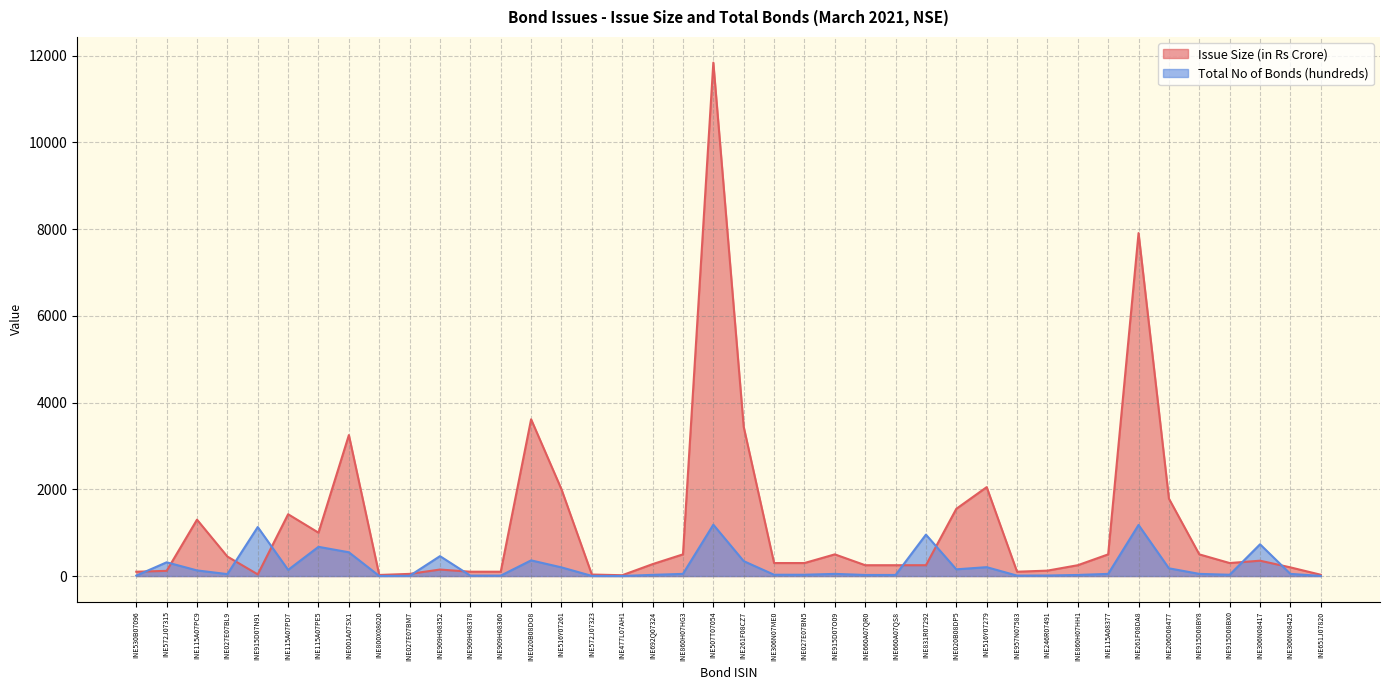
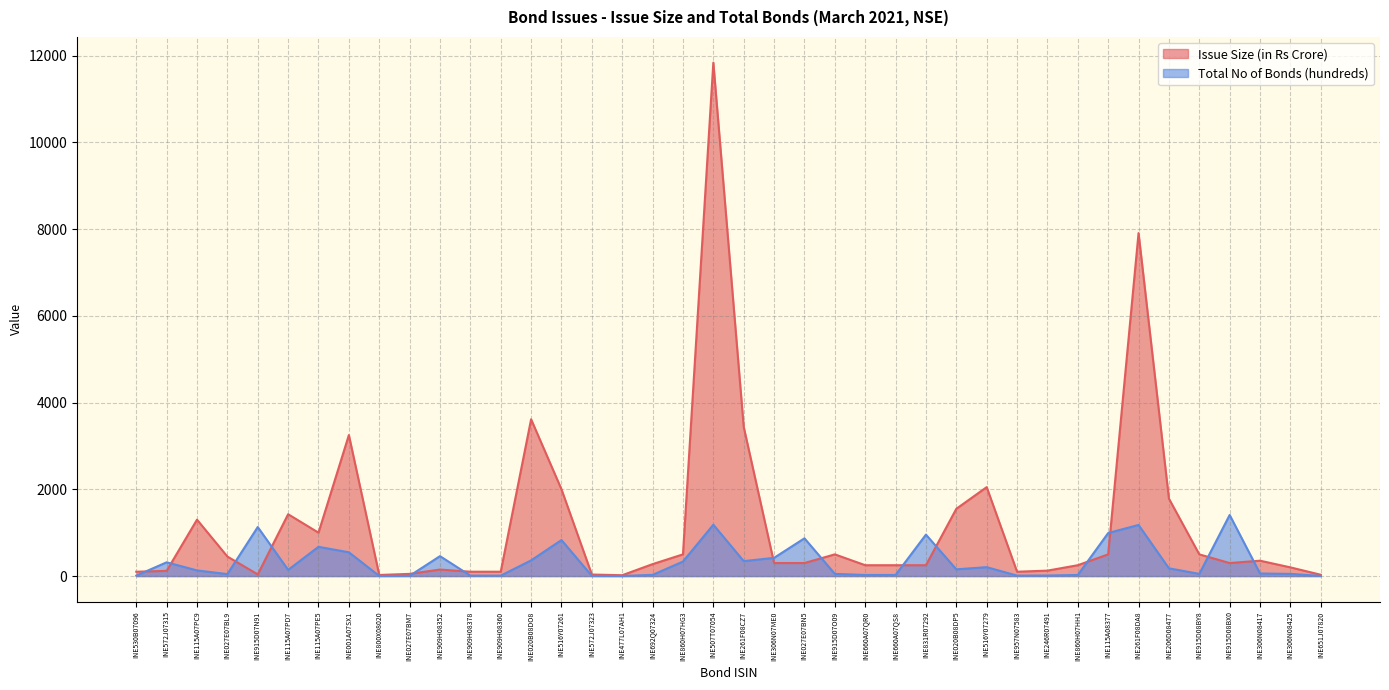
  {
    "Issue Size (in Rs Crore)": {
      "INE530B07096": 100,
      "INE572J07315": 100,
      "INE115A07PC9": 1300,
      "INE027E07BL9": 500,
      "INE915D07N91": 0,
      "INE115A07PD7": 1400,
      "INE115A07PE5": 1000,
      "INE001A07SX1": 3300,
      "INE909H08352": 200,
      "INE909H08378": 100,
      "INE909H08360": 100,
      "INE020B08DO8": 3600,
      "INE516Y07261": 2000,
      "INE692Q07324": 300,
      "INE860H07HG3": 500,
      "INE507T07054": 11800,
      "INE261F08CZ7": 3400,
      "INE306N07ME0": 300,
      "INE027E07BN5": 300,
      "INE915D07O09": 500,
      "INE660A07QR0": 300,
      "INE660A07QS8": 300,
      "INE831R07292": 300,
      "INE020B08DP5": 1600,
      "INE516Y07279": 2100,
      "INE957N07583": 100,
      "INE246R07491": 100,
      "INE860H07HH1": 300,
      "INE115A08377": 500,
      "INE261F08DA8": 7900,
      "INE206D08477": 1800,
      "INE915D08BY8": 500,
      "INE915D08BX0": 300,
      "INE306N08417": 400,
      "INE306N08425": 200
    },
    "Total No of Bonds (hundreds)": {
      "INE530B07096": 0,
      "INE572J07315": 300,
      "INE115A07PC9": 100,
      "INE027E07BL9": 0,
      "INE915D07N91": 1100,
      "INE115A07PD7": 100,
      "INE115A07PE5": 700,
      "INE001A07SX1": 500,
      "INE909H08352": 500,
      "INE909H08378": 0,
      "INE909H08360": 0,
      "INE020B08DO8": 400,
-     "INE516Y07261": 200,
+     "INE516Y07261": 800,
      "INE692Q07324": 0,
-     "INE860H07HG3": 100,
+     "INE860H07HG3": 300,
      "INE507T07054": 1200,
      "INE261F08CZ7": 300,
-     "INE306N07ME0": 0,
-     "INE027E07BN5": 0,
+     "INE306N07ME0": 400,
+     "INE027E07BN5": 900,
      "INE915D07O09": 100,
      "INE660A07QR0": 0,
      "INE660A07QS8": 0,
      "INE831R07292": 1000,
      "INE020B08DP5": 200,
      "INE516Y07279": 200,
      "INE957N07583": 0,
      "INE246R07491": 0,
      "INE860H07HH1": 0,
-     "INE115A08377": 100,
+     "INE115A08377": 1000,
      "INE261F08DA8": 1200,
      "INE206D08477": 200,
      "INE915D08BY8": 100,
-     "INE915D08BX0": 0,
-     "INE306N08417": 700,
+     "INE915D08BX0": 1400,
+     "INE306N08417": 100,
      "INE306N08425": 100
    }
  }
